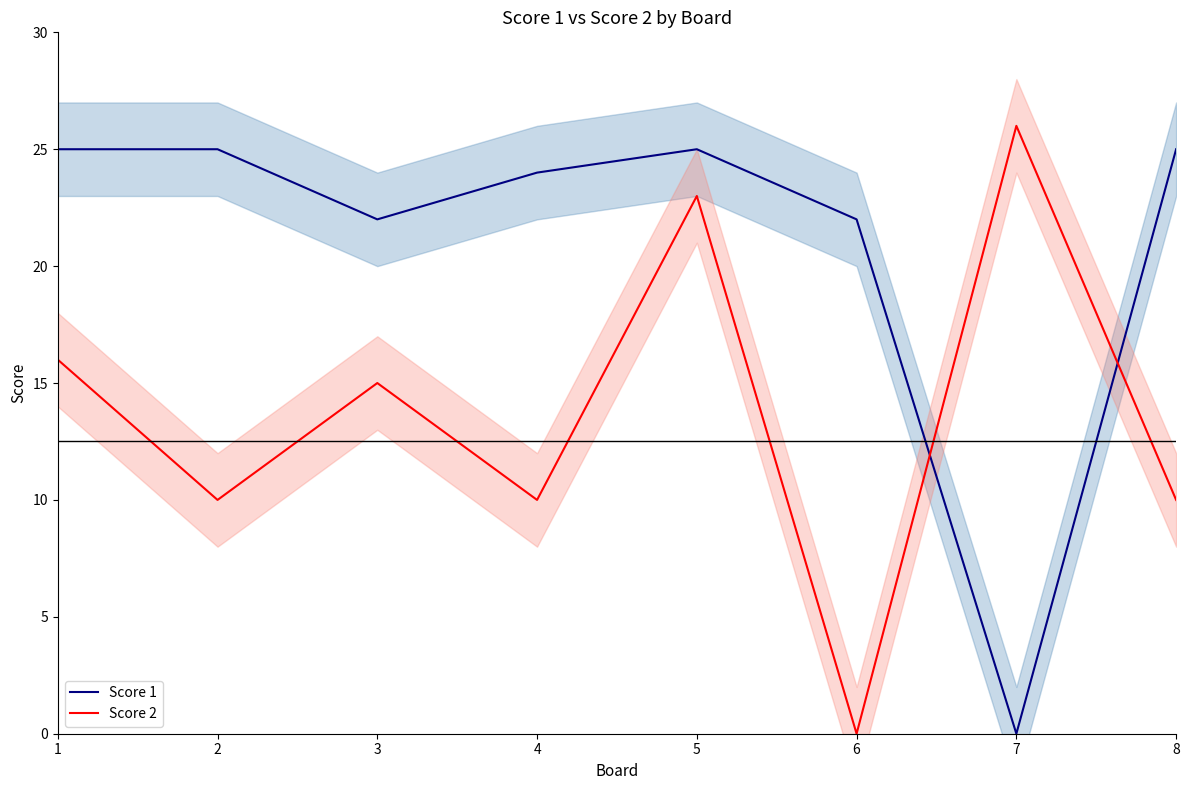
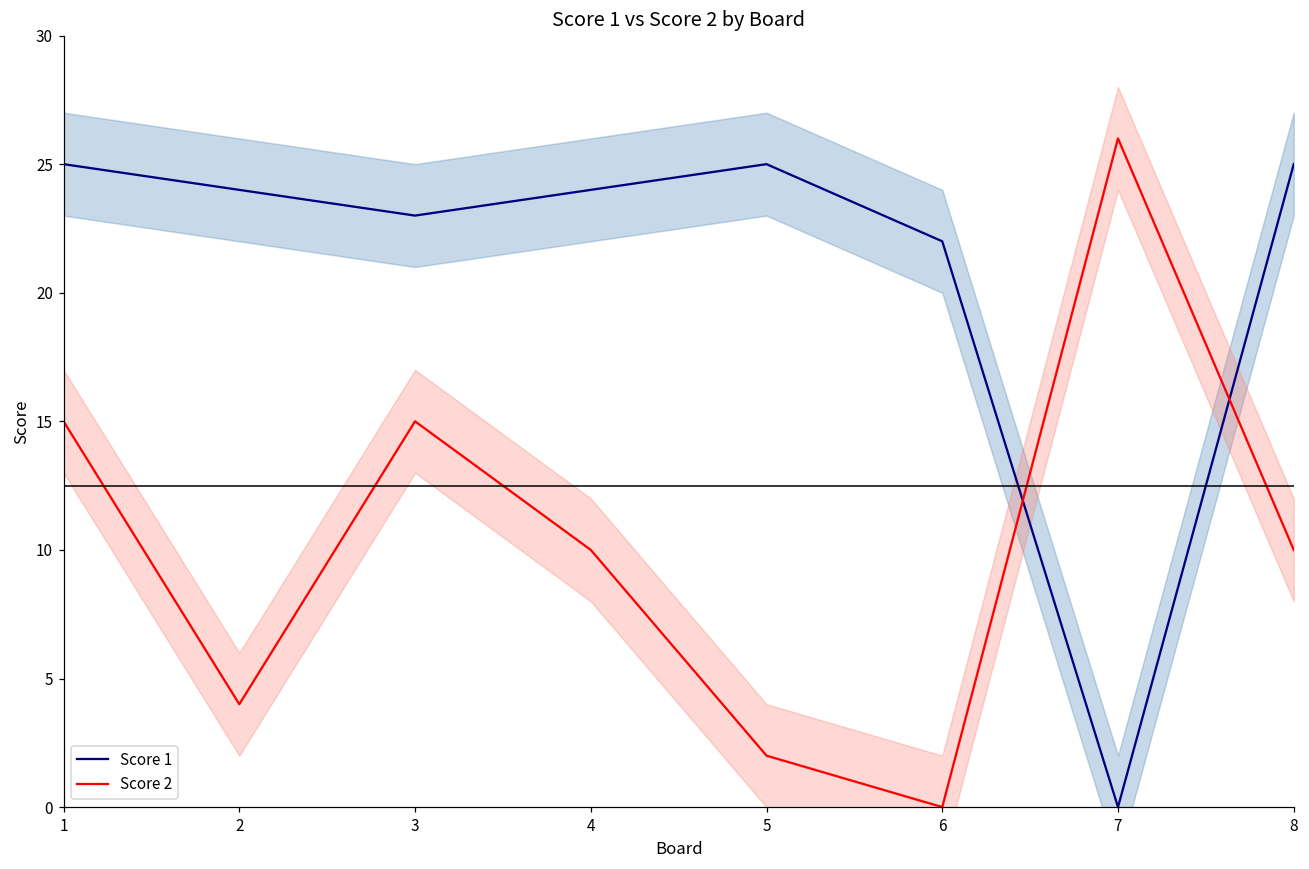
  {
    "Score 1": {
      "1": 25,
-     "2": 25,
-     "3": 22,
+     "2": 24,
+     "3": 23,
      "4": 24,
      "6": 22,
      "7": 0,
      "8": 25
    },
    "Score 2": {
-     "1": 16,
-     "2": 10,
+     "1": 15,
+     "2": 4,
      "3": 15,
      "4": 10,
-     "5": 23,
+     "5": 2,
      "6": 0,
      "7": 26,
      "8": 10
    }
  }
